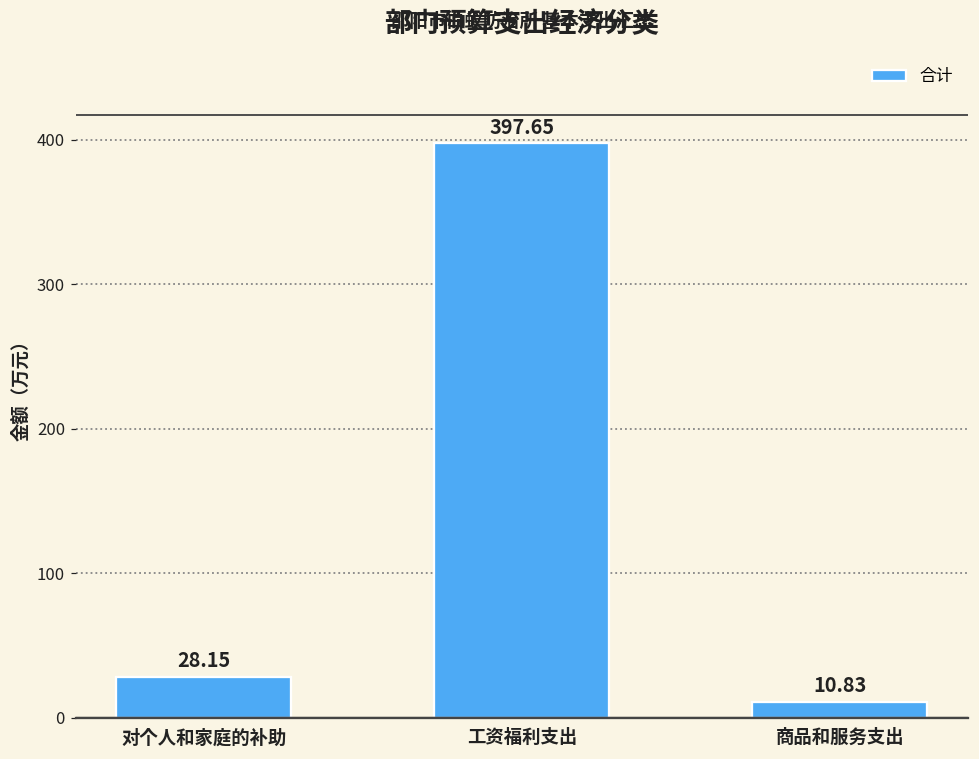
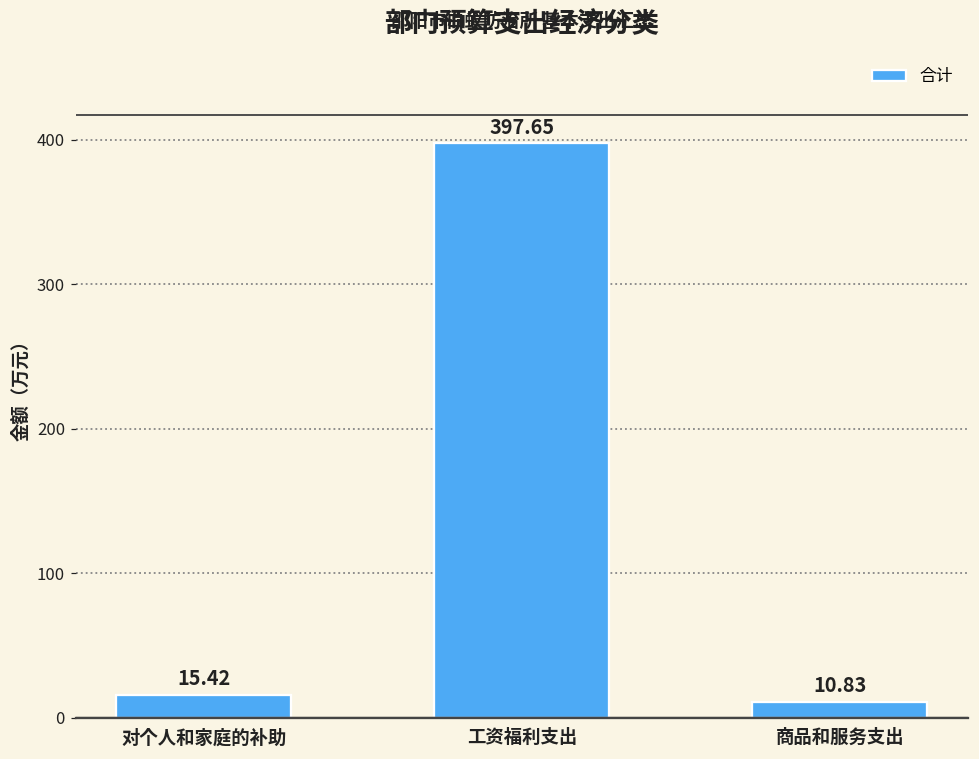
  {
-   "对个人和家庭的补助": 28.15,
+   "对个人和家庭的补助": 15.42,
    "工资福利支出": 397.65,
    "商品和服务支出": 10.83
  }
